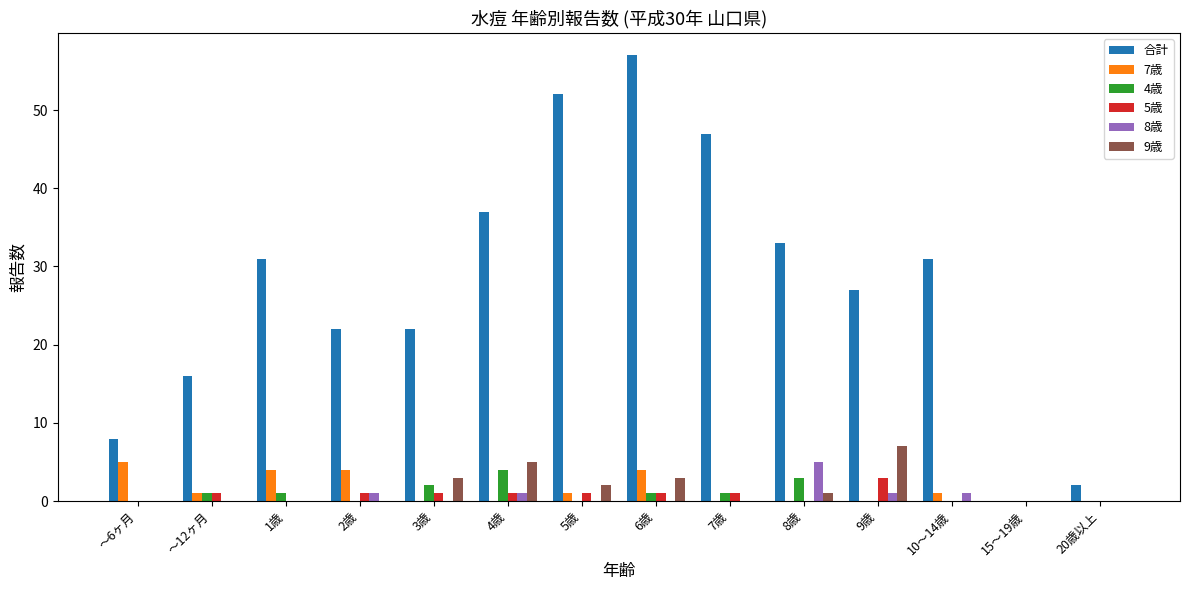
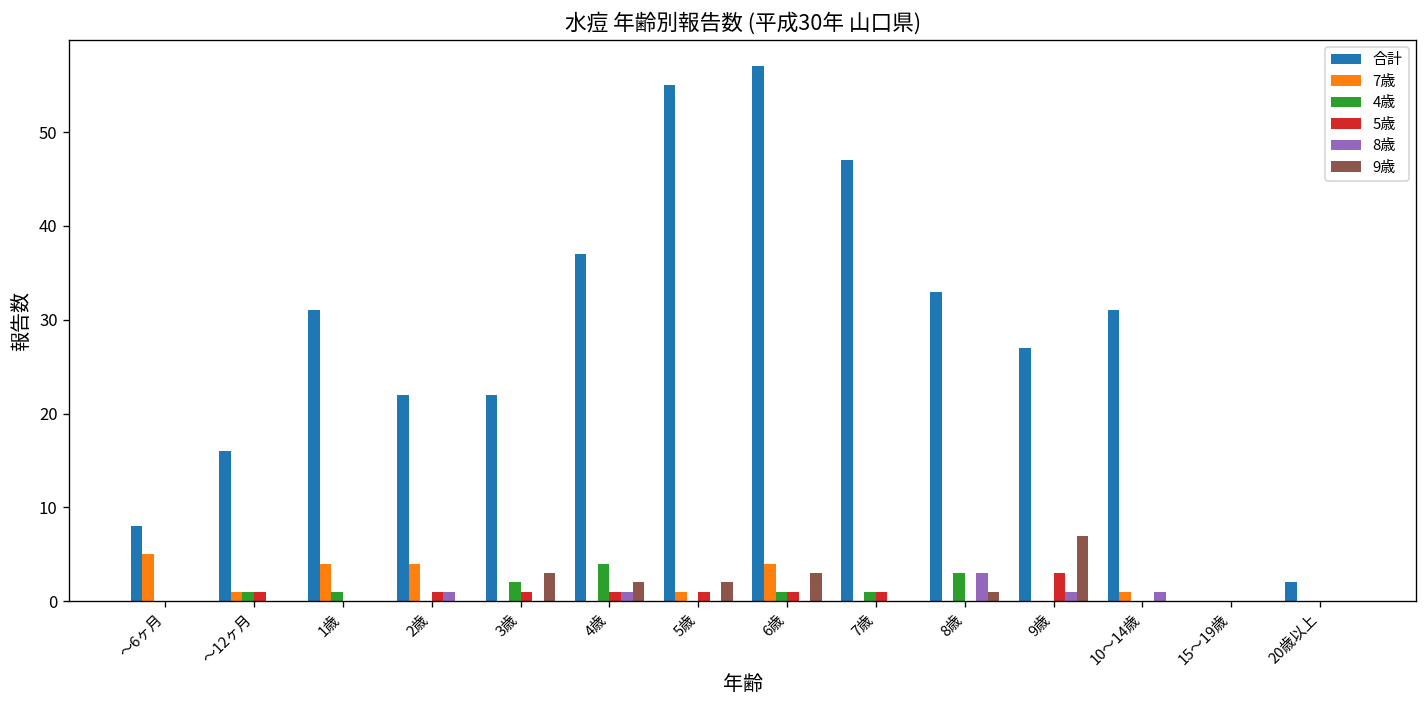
  {
    "合計": {
      "～6ヶ月": 8,
      "～12ヶ月": 16,
      "1歳": 31,
      "2歳": 22,
      "3歳": 22,
      "4歳": 37,
-     "5歳": 52,
+     "5歳": 55,
      "6歳": 57,
      "7歳": 47,
      "8歳": 33,
      "9歳": 27,
      "10～14歳": 31,
      "15～19歳": 0,
      "20歳以上": 2
    },
    "7歳": {
      "～6ヶ月": 5,
      "～12ヶ月": 1,
      "1歳": 4,
      "2歳": 4,
      "3歳": 0,
      "4歳": 0,
      "5歳": 1,
      "6歳": 4,
      "7歳": 0,
      "8歳": 0,
      "9歳": 0,
      "10～14歳": 1,
      "15～19歳": 0,
      "20歳以上": 0
    },
    "4歳": {
      "～6ヶ月": 0,
      "～12ヶ月": 1,
      "1歳": 1,
      "2歳": 0,
      "3歳": 2,
      "4歳": 4,
      "5歳": 0,
      "6歳": 1,
      "7歳": 1,
      "8歳": 3,
      "9歳": 0,
      "10～14歳": 0,
      "15～19歳": 0,
      "20歳以上": 0
    },
    "5歳": {
      "～6ヶ月": 0,
      "～12ヶ月": 1,
      "1歳": 0,
      "2歳": 1,
      "3歳": 1,
      "4歳": 1,
      "5歳": 1,
      "6歳": 1,
      "7歳": 1,
      "8歳": 0,
      "9歳": 3,
      "10～14歳": 0,
      "15～19歳": 0,
      "20歳以上": 0
    },
    "8歳": {
      "～6ヶ月": 0,
      "～12ヶ月": 0,
      "1歳": 0,
      "2歳": 1,
      "3歳": 0,
      "4歳": 1,
      "5歳": 0,
      "6歳": 0,
      "7歳": 0,
-     "8歳": 5,
+     "8歳": 3,
      "9歳": 1,
      "10～14歳": 1,
      "15～19歳": 0,
      "20歳以上": 0
    },
    "9歳": {
      "～6ヶ月": 0,
      "～12ヶ月": 0,
      "1歳": 0,
      "2歳": 0,
      "3歳": 3,
-     "4歳": 5,
+     "4歳": 2,
      "5歳": 2,
      "6歳": 3,
      "7歳": 0,
      "8歳": 1,
      "9歳": 7,
      "10～14歳": 0,
      "15～19歳": 0,
      "20歳以上": 0
    }
  }
